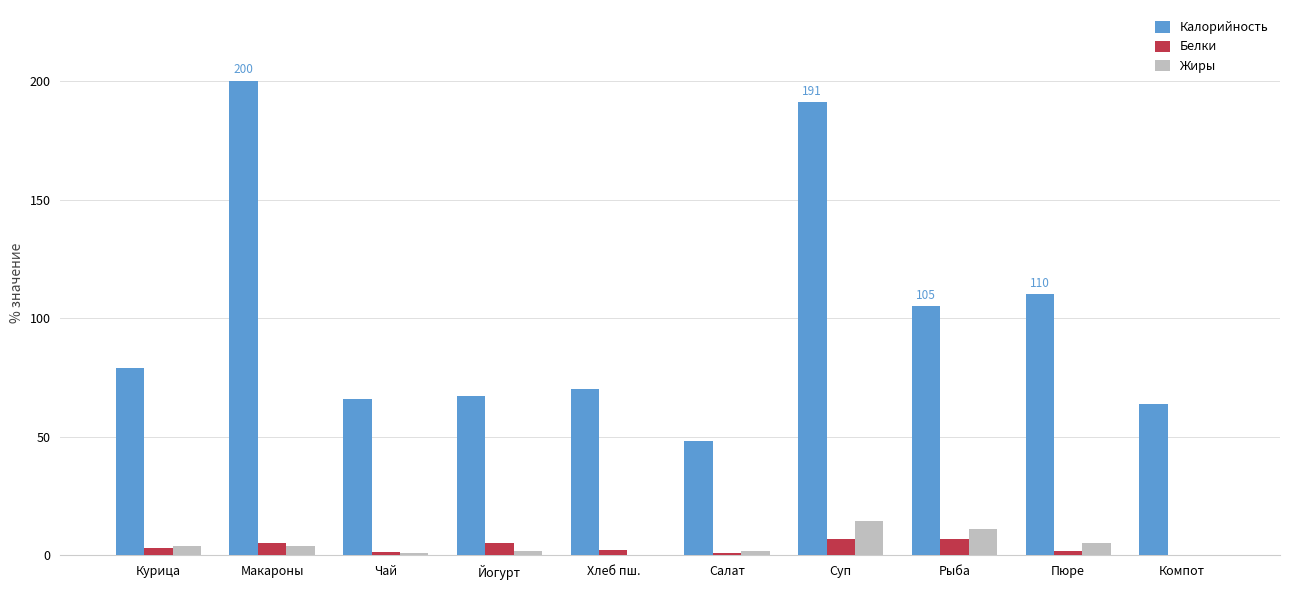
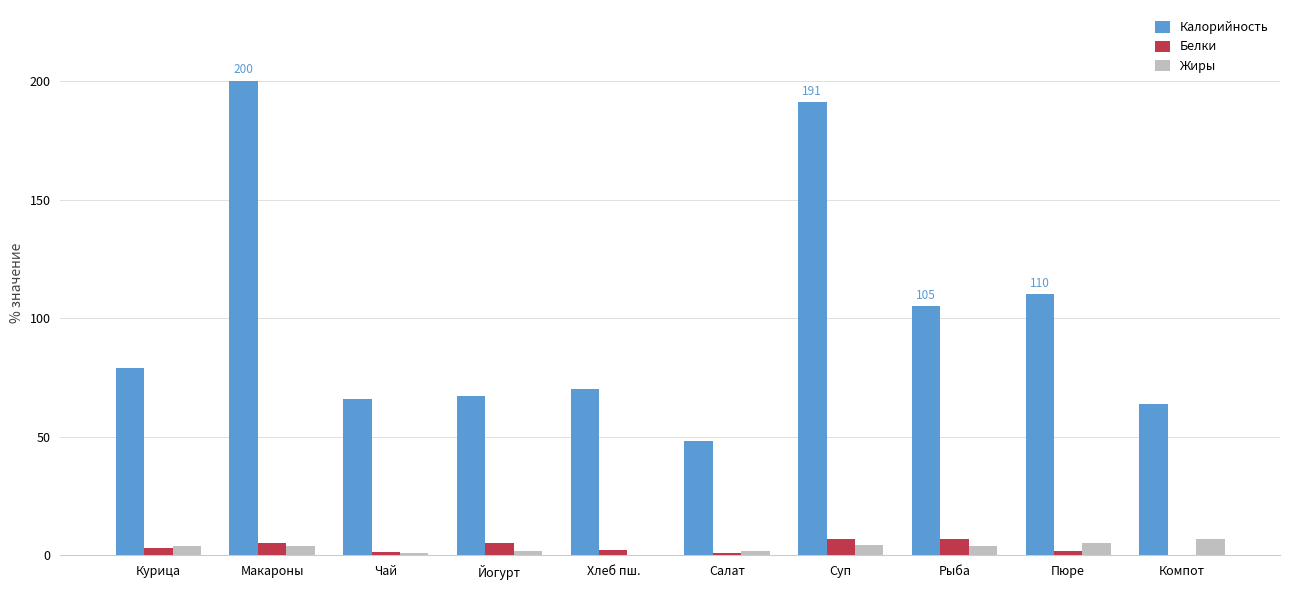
  {
    "Калорийность": {
      "Макароны": 200,
      "Суп": 191,
      "Рыба": 105,
      "Пюре": 110
    },
    "Белки": {
      "Курица": 3,
      "Макароны": 5,
      "Чай": 1,
      "Йогурт": 5,
      "Хлеб пш.": 2,
      "Суп": 7,
      "Рыба": 7,
      "Пюре": 2,
      "Компот": 0
    },
    "Жиры": {
      "Курица": 4,
      "Макароны": 4,
      "Йогурт": 2,
      "Салат": 2,
-     "Суп": 14,
-     "Рыба": 11,
+     "Суп": 5,
+     "Рыба": 4,
      "Пюре": 5,
-     "Компот": 0
+     "Компот": 7
    }
  }
